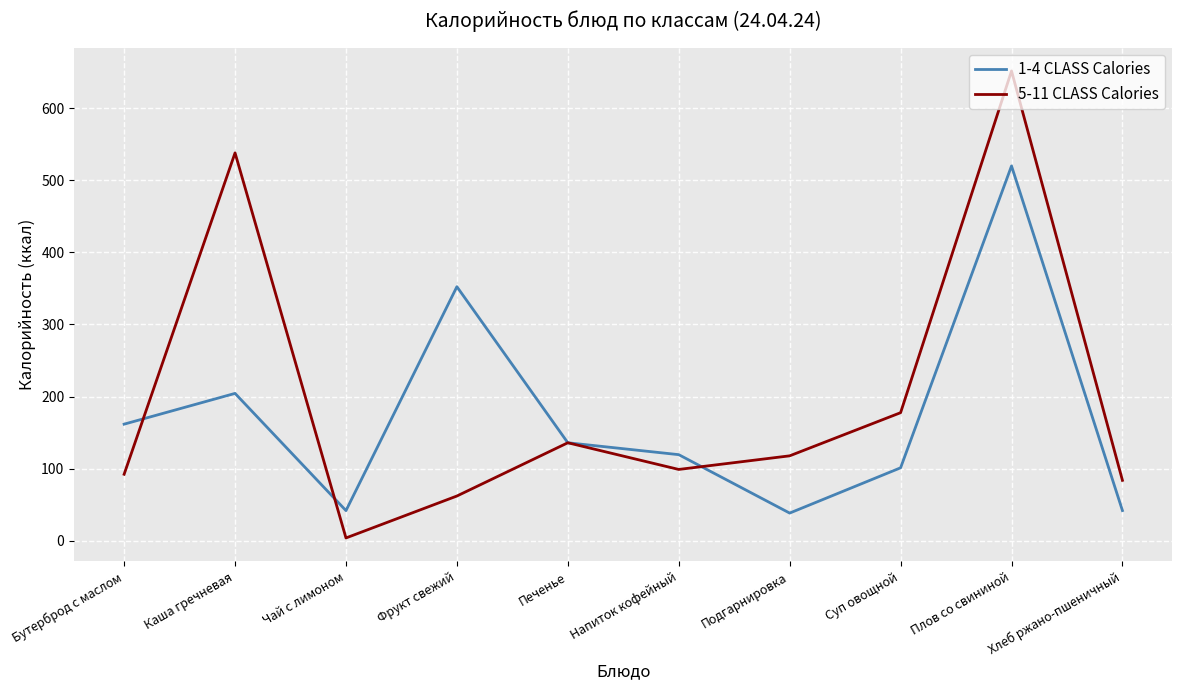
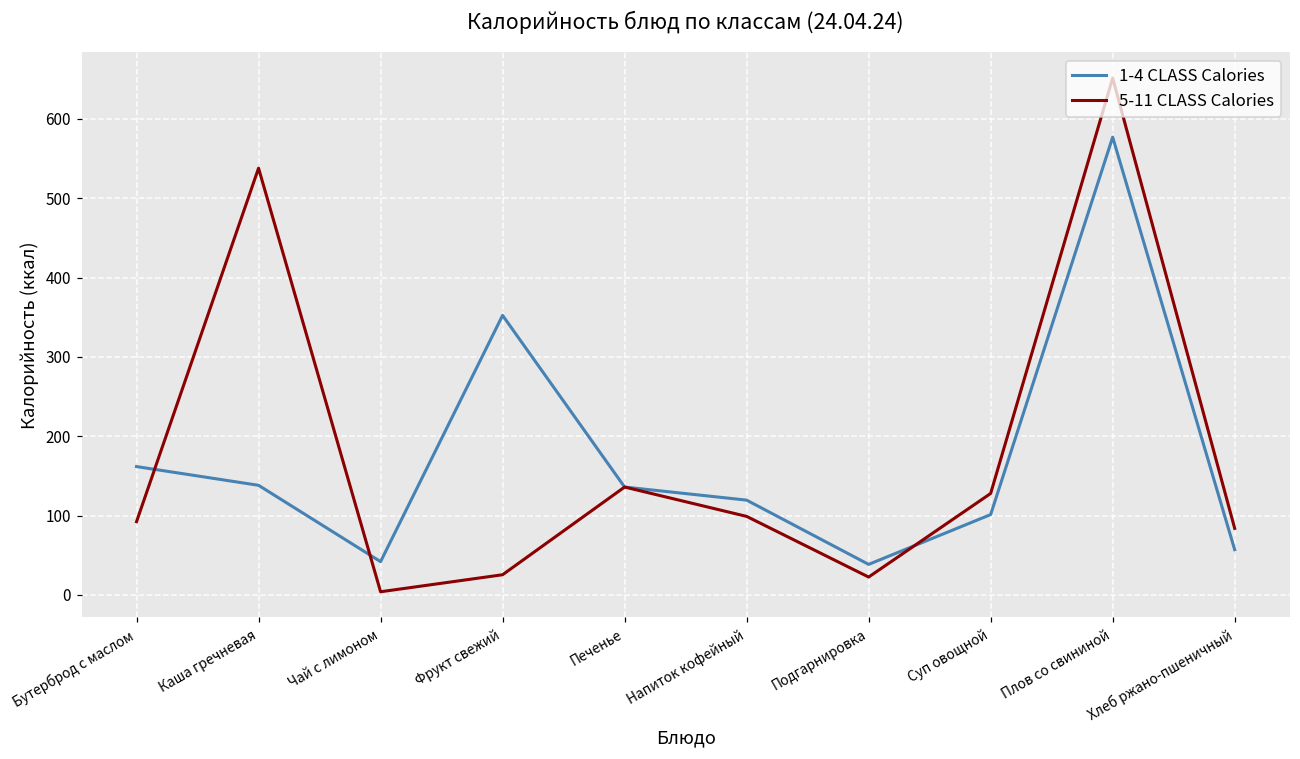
  {
    "1-4 CLASS Calories": {
      "Бутерброд с маслом": 160,
-     "Каша гречневая": 200,
+     "Каша гречневая": 140,
      "Чай с лимоном": 40,
      "Фрукт свежий": 350,
      "Напиток кофейный": 120,
      "Подгарнировка": 40,
      "Суп овощной": 100,
-     "Плов со свининой": 520,
-     "Хлеб ржано-пшеничный": 40
+     "Плов со свининой": 580,
+     "Хлеб ржано-пшеничный": 60
    },
    "5-11 CLASS Calories": {
      "Бутерброд с маслом": 90,
      "Каша гречневая": 540,
      "Чай с лимоном": 0,
-     "Фрукт свежий": 60,
+     "Фрукт свежий": 30,
      "Напиток кофейный": 100,
-     "Подгарнировка": 120,
-     "Суп овощной": 180,
+     "Подгарнировка": 20,
+     "Суп овощной": 130,
      "Хлеб ржано-пшеничный": 80
    }
  }
